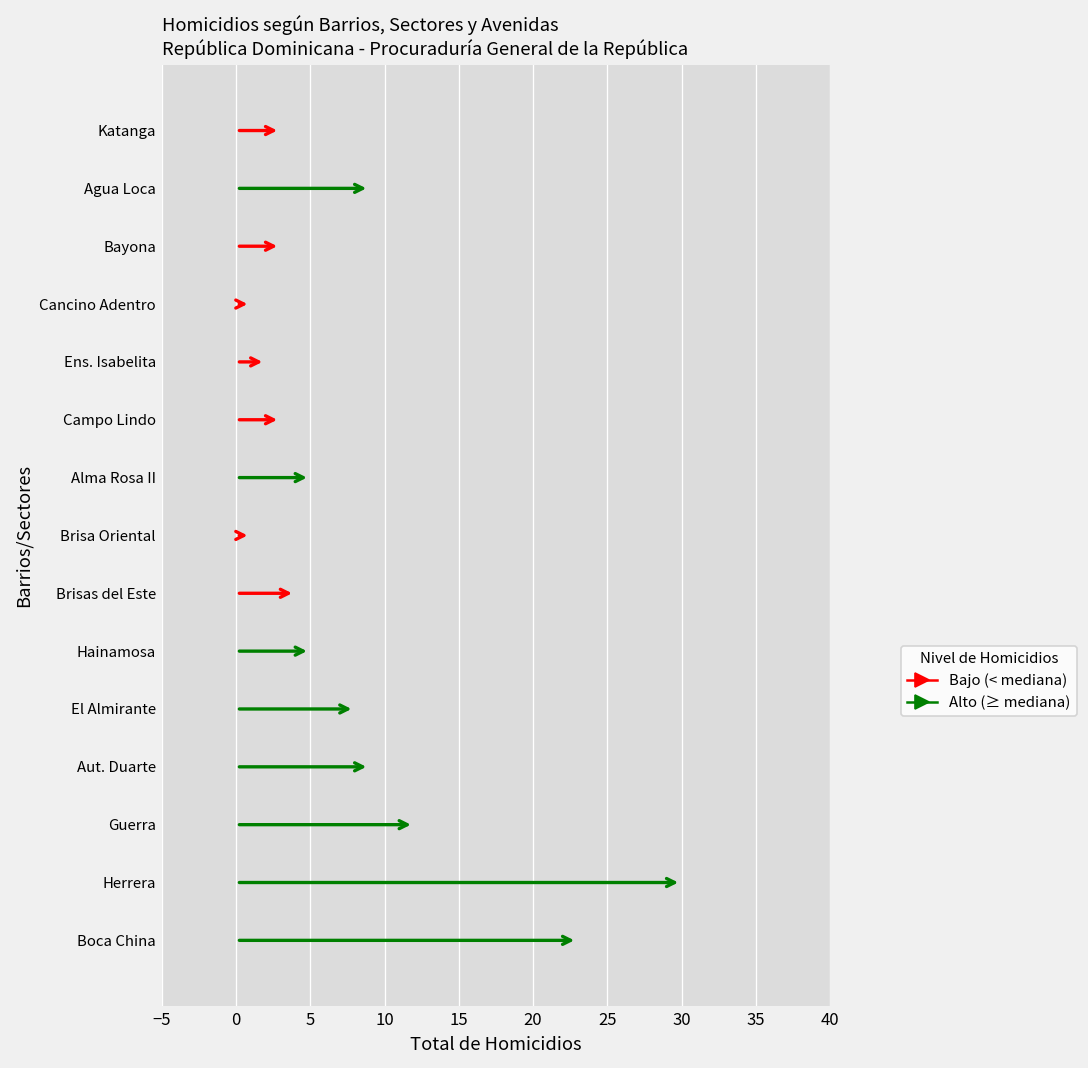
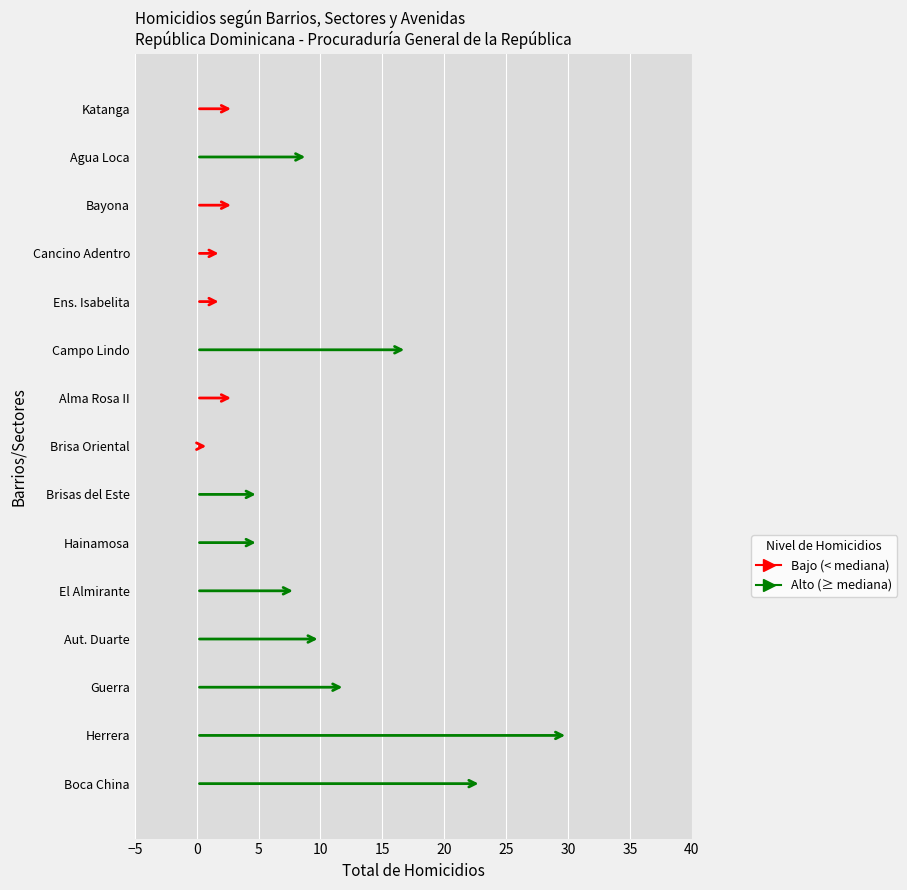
  {
    "Katanga": 3,
    "Agua Loca": 9,
    "Bayona": 3,
-   "Cancino Adentro": 1,
+   "Cancino Adentro": 2,
    "Ens. Isabelita": 2,
-   "Campo Lindo": 3,
-   "Alma Rosa II": 5,
+   "Campo Lindo": 17,
+   "Alma Rosa II": 3,
    "Brisa Oriental": 1,
-   "Brisas del Este": 4,
+   "Brisas del Este": 5,
    "Hainamosa": 5,
    "El Almirante": 8,
-   "Aut. Duarte": 9,
+   "Aut. Duarte": 10,
    "Guerra": 12,
    "Herrera": 30,
    "Boca China": 23
  }
